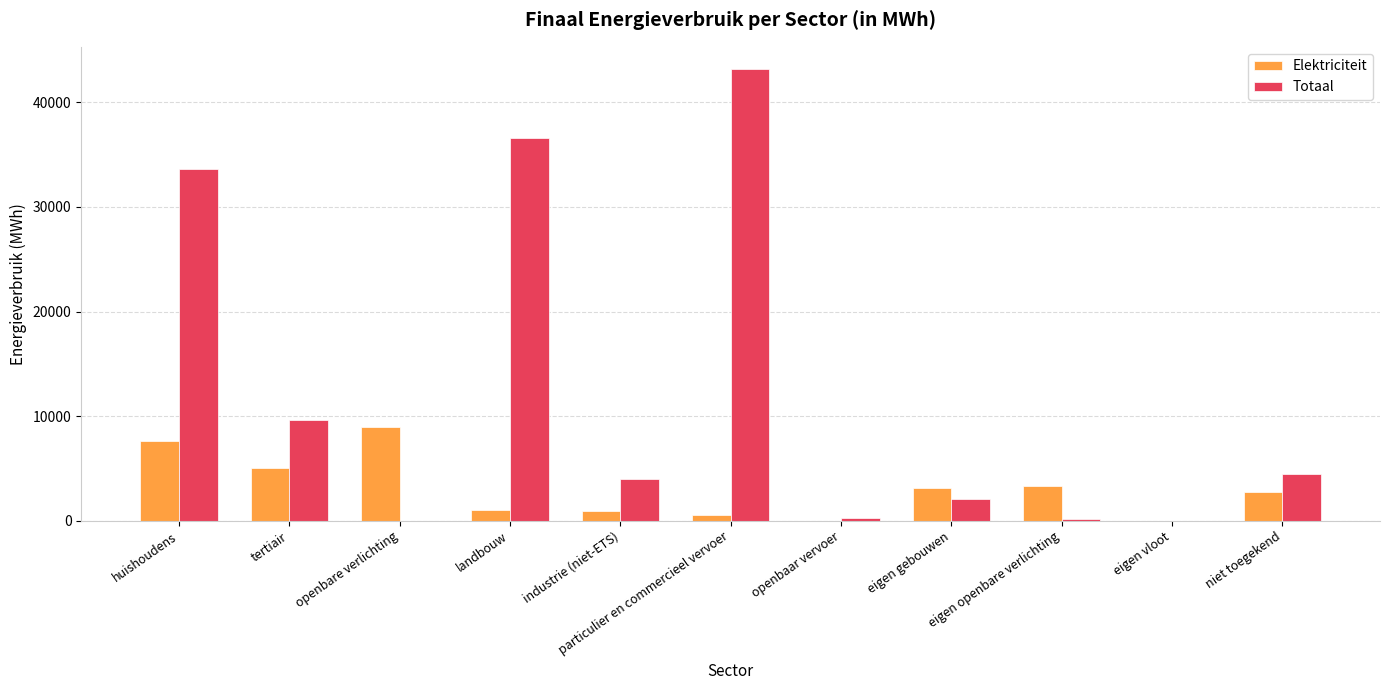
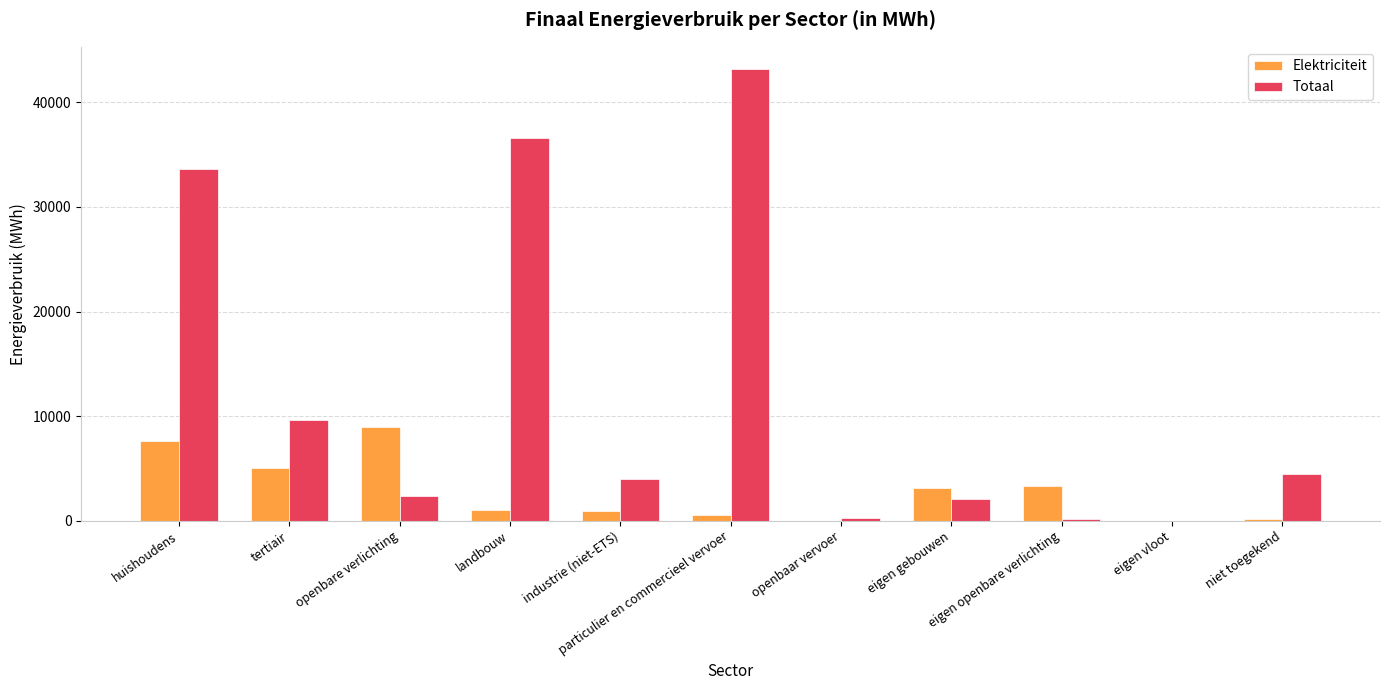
  {
    "Elektriciteit": {
      "huishoudens": 7600,
      "tertiair": 5100,
      "openbare verlichting": 8900,
      "landbouw": 1000,
      "industrie (niet-ETS)": 900,
      "particulier en commercieel vervoer": 500,
      "eigen gebouwen": 3100,
      "eigen openbare verlichting": 3300,
      "eigen vloot": 0,
-     "niet toegekend": 2700
+     "niet toegekend": 200
    },
    "Totaal": {
      "huishoudens": 33600,
      "tertiair": 9700,
-     "openbare verlichting": 0,
+     "openbare verlichting": 2300,
      "landbouw": 36600,
      "industrie (niet-ETS)": 4000,
      "particulier en commercieel vervoer": 43200,
      "openbaar vervoer": 200,
      "eigen gebouwen": 2100,
      "eigen vloot": 0,
      "niet toegekend": 4400
    }
  }
